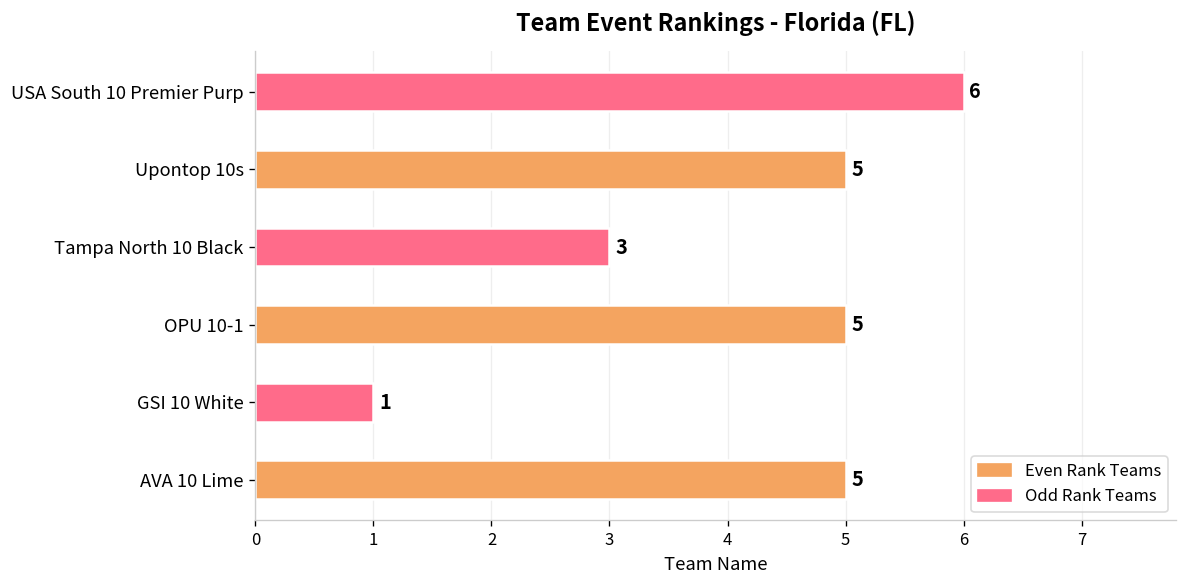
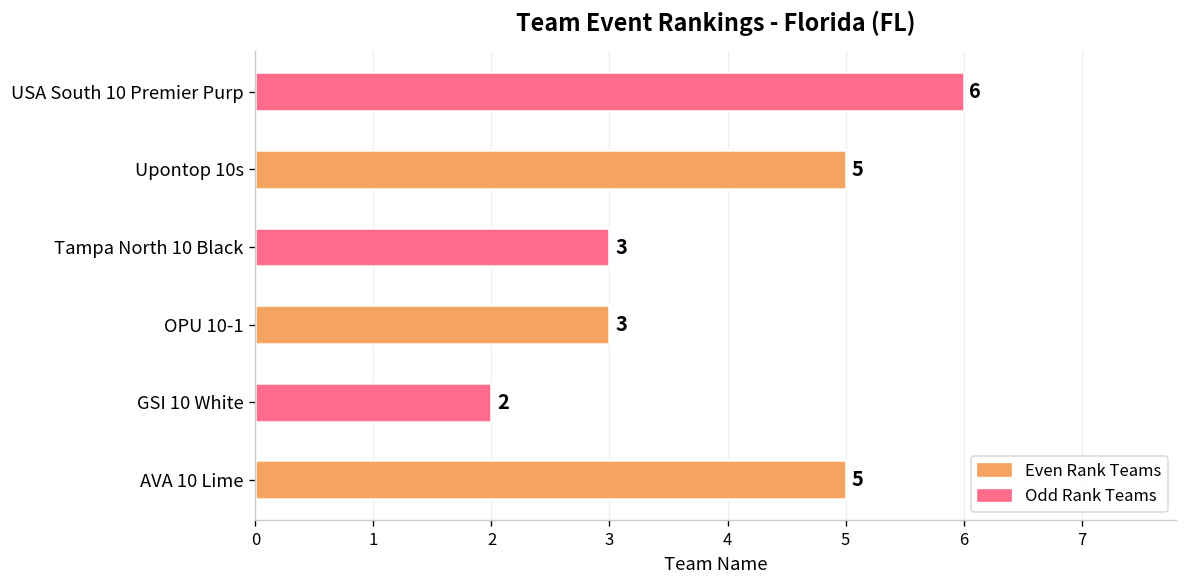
  {
    "USA South 10 Premier Purp": 6,
    "Upontop 10s": 5,
    "Tampa North 10 Black": 3,
-   "OPU 10-1": 5,
-   "GSI 10 White": 1,
+   "OPU 10-1": 3,
+   "GSI 10 White": 2,
    "AVA 10 Lime": 5
  }
